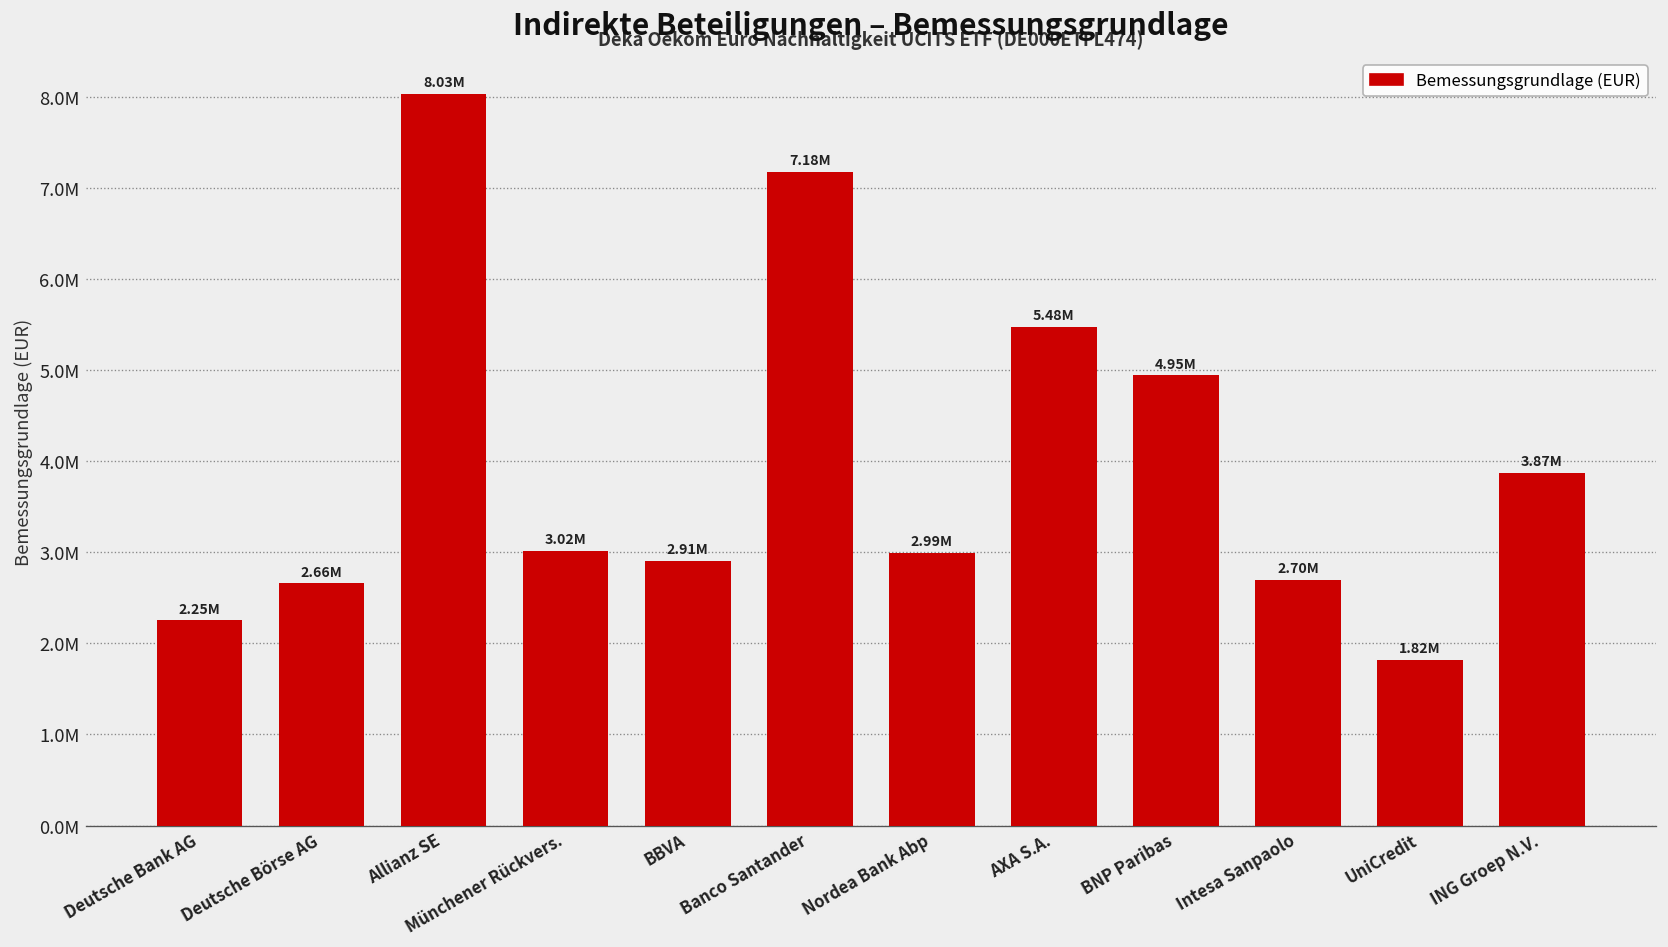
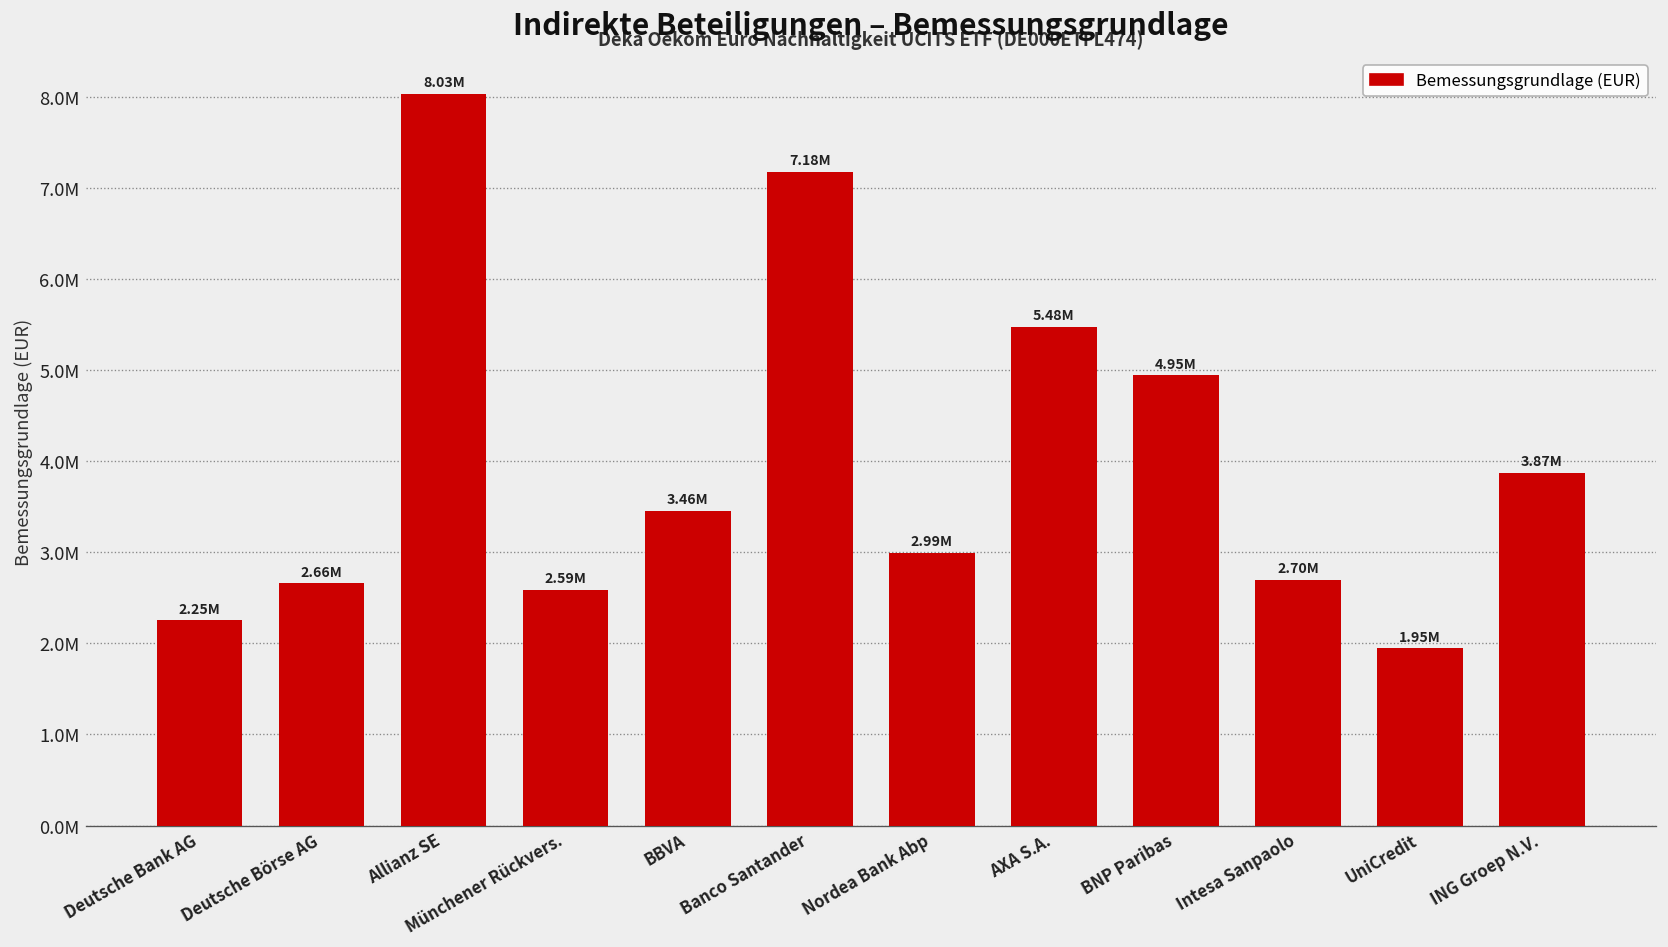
  {
    "Deutsche Bank AG": "2.25M",
    "Deutsche Börse AG": "2.66M",
    "Allianz SE": "8.03M",
-   "Münchener Rückvers.": "3.02M",
-   "BBVA": "2.91M",
+   "Münchener Rückvers.": "2.59M",
+   "BBVA": "3.46M",
    "Banco Santander": "7.18M",
    "Nordea Bank Abp": "2.99M",
    "AXA S.A.": "5.48M",
    "BNP Paribas": "4.95M",
    "Intesa Sanpaolo": "2.70M",
-   "UniCredit": "1.82M",
+   "UniCredit": "1.95M",
    "ING Groep N.V.": "3.87M"
  }
